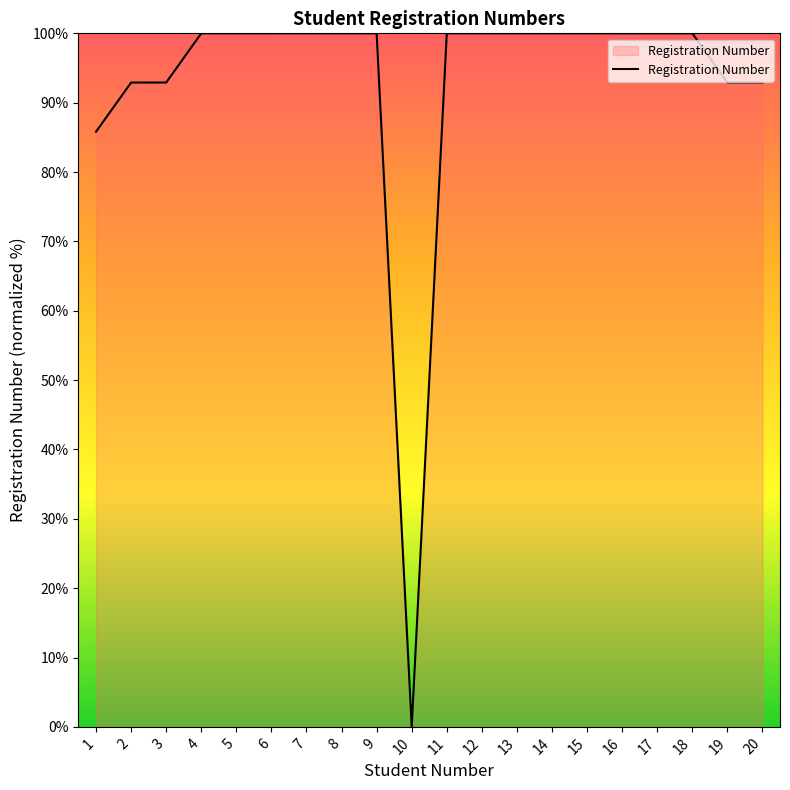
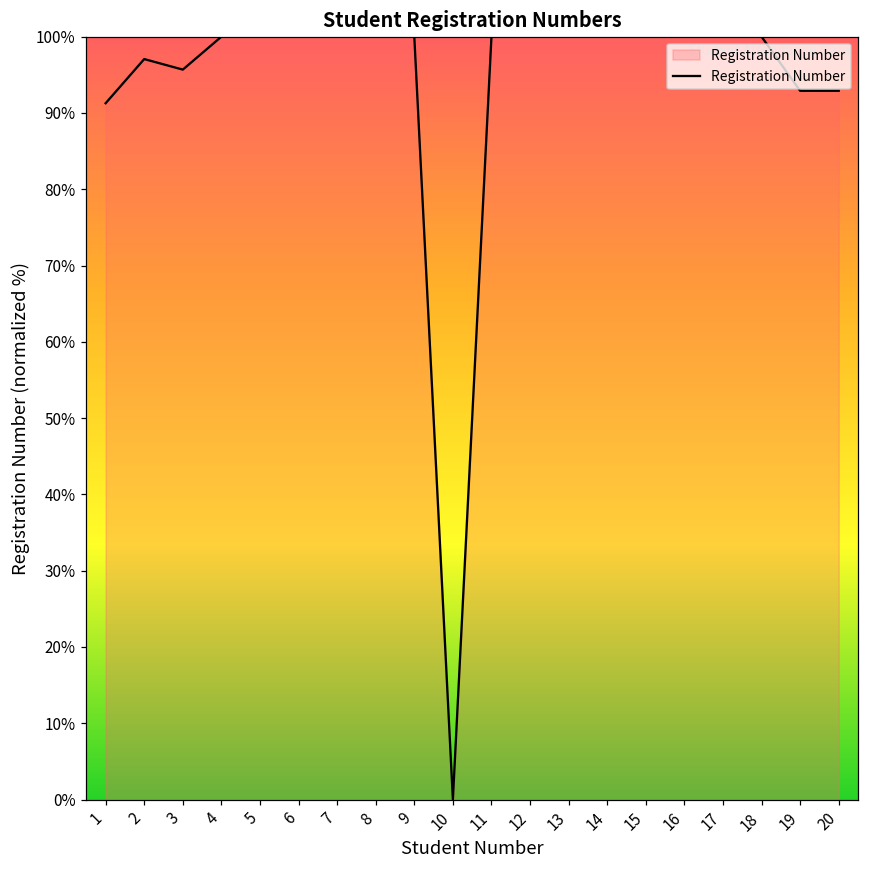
  {
-   "1": "86%",
-   "2": "93%",
-   "3": "93%",
+   "1": "91%",
+   "2": "97%",
+   "3": "96%",
    "4": "100%",
    "5": "100%",
    "6": "100%",
    "7": "100%",
    "8": "100%",
    "9": "100%",
    "10": "0%",
    "11": "100%",
    "12": "100%",
    "13": "100%",
    "14": "100%",
    "15": "100%",
    "16": "100%",
    "17": "100%",
    "18": "100%",
    "19": "93%",
    "20": "93%"
  }
